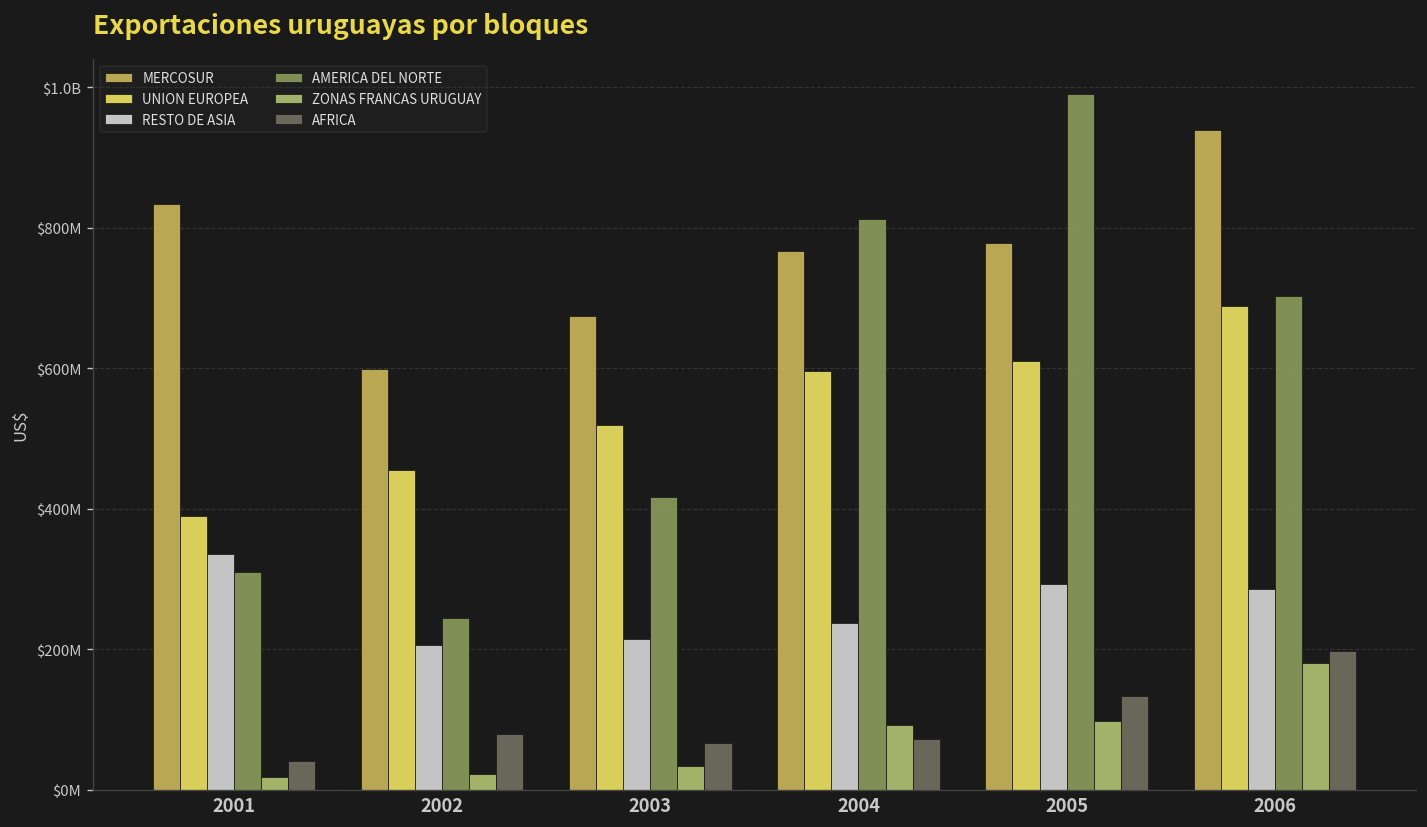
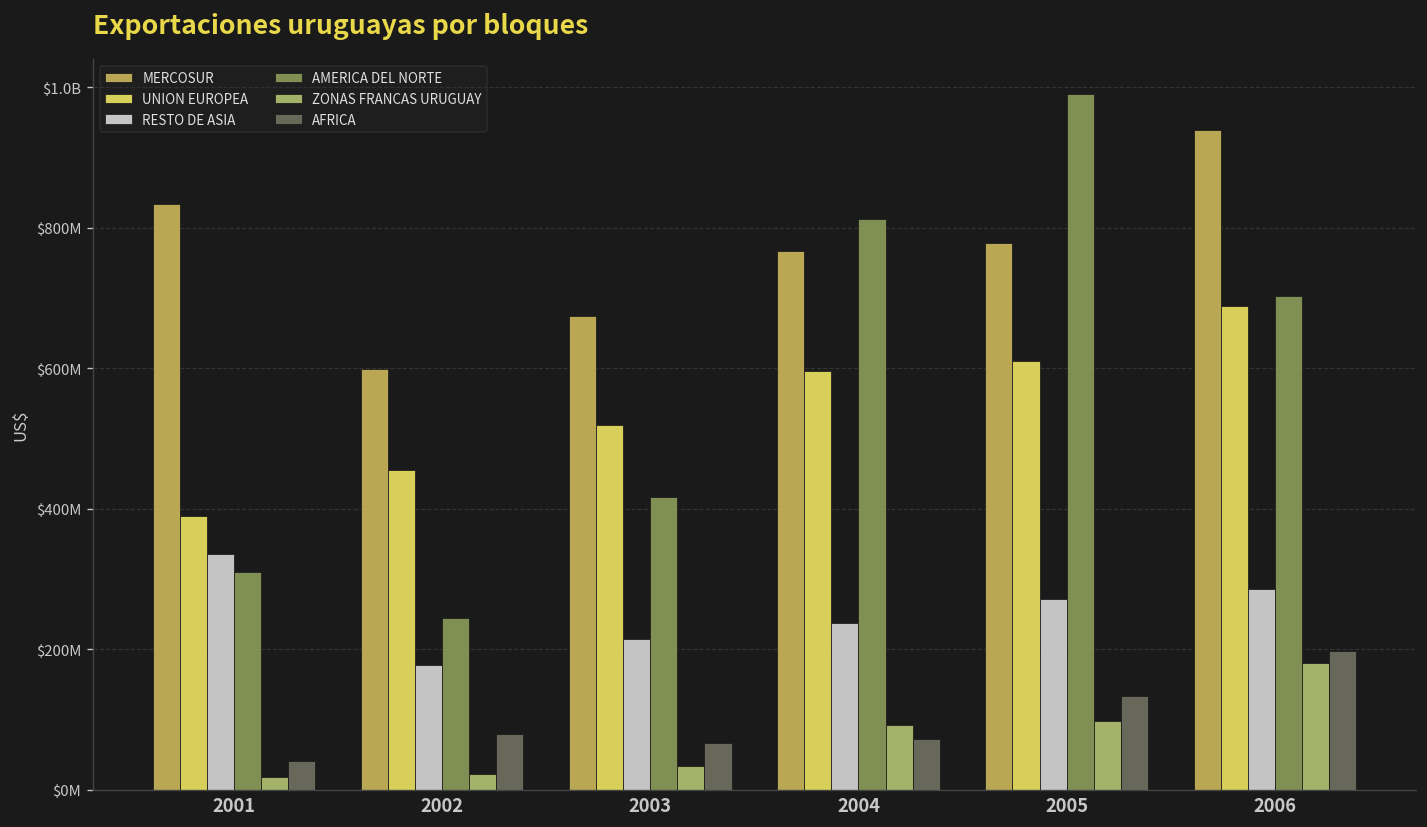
  {
    "RESTO DE ASIA": {
      "2001": "$340000000",
-     "2002": "$210000000",
+     "2002": "$180000000",
      "2003": "$220000000",
      "2004": "$240000000",
-     "2005": "$290000000",
+     "2005": "$270000000",
      "2006": "$290000000"
    }
  }
